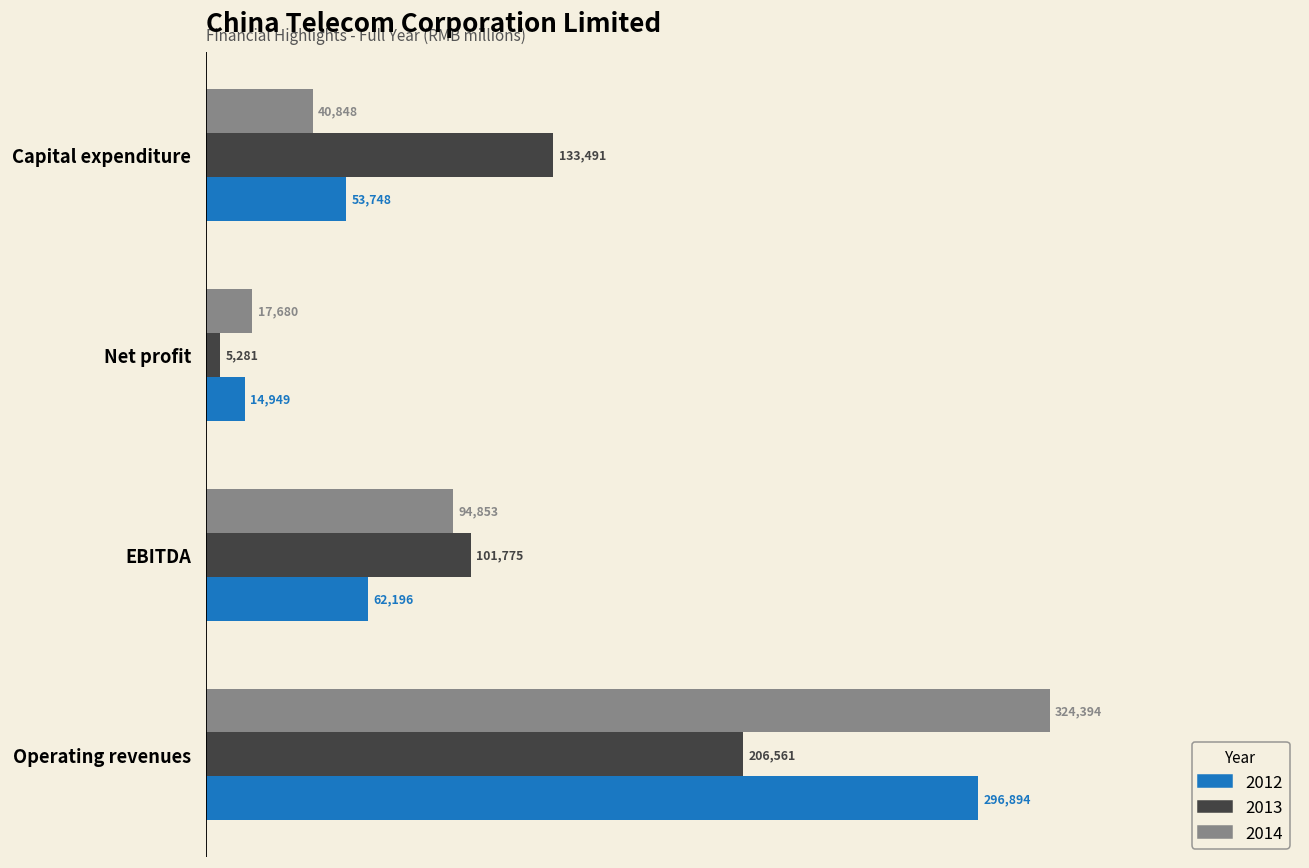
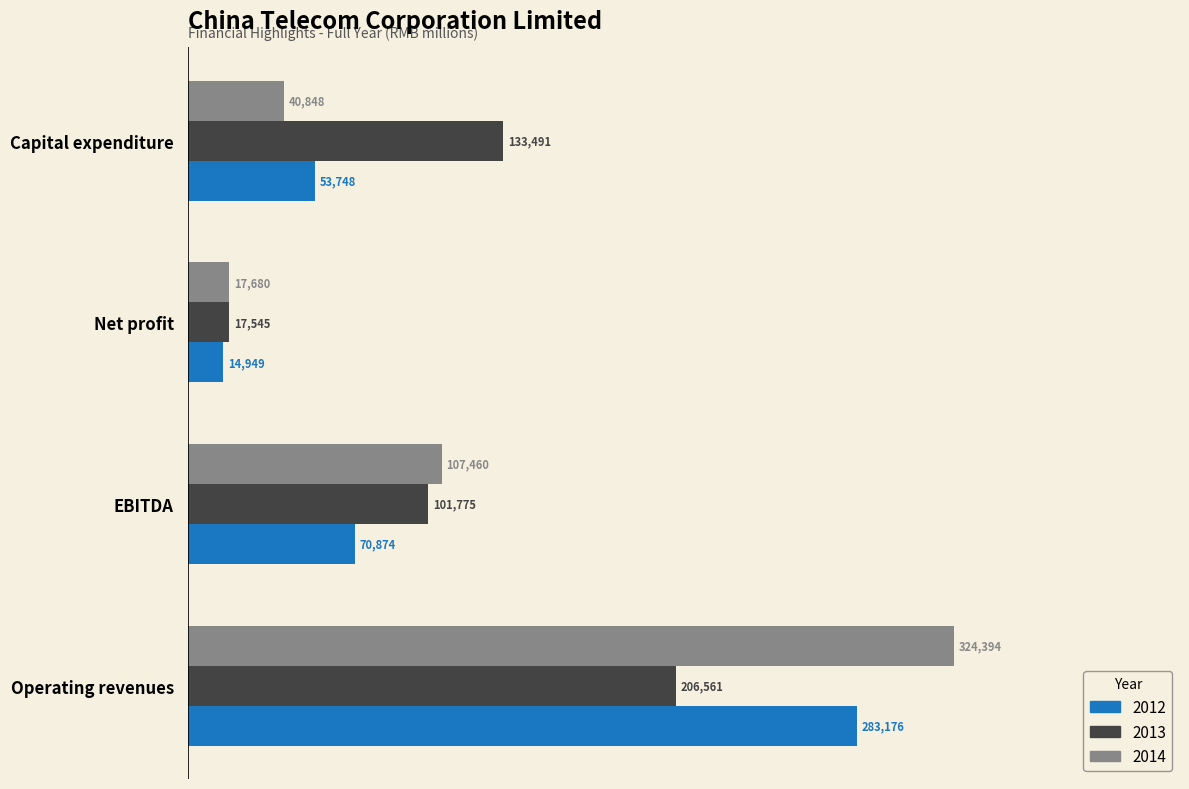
  {
    "2012": {
      "Capital expenditure": "53,748",
      "Net profit": "14,949",
-     "EBITDA": "62,196",
-     "Operating revenues": "296,894"
+     "EBITDA": "70,874",
+     "Operating revenues": "283,176"
    },
    "2013": {
      "Capital expenditure": "133,491",
-     "Net profit": "5,281",
+     "Net profit": "17,545",
      "EBITDA": "101,775",
      "Operating revenues": "206,561"
    },
    "2014": {
      "Capital expenditure": "40,848",
      "Net profit": "17,680",
-     "EBITDA": "94,853",
+     "EBITDA": "107,460",
      "Operating revenues": "324,394"
    }
  }
